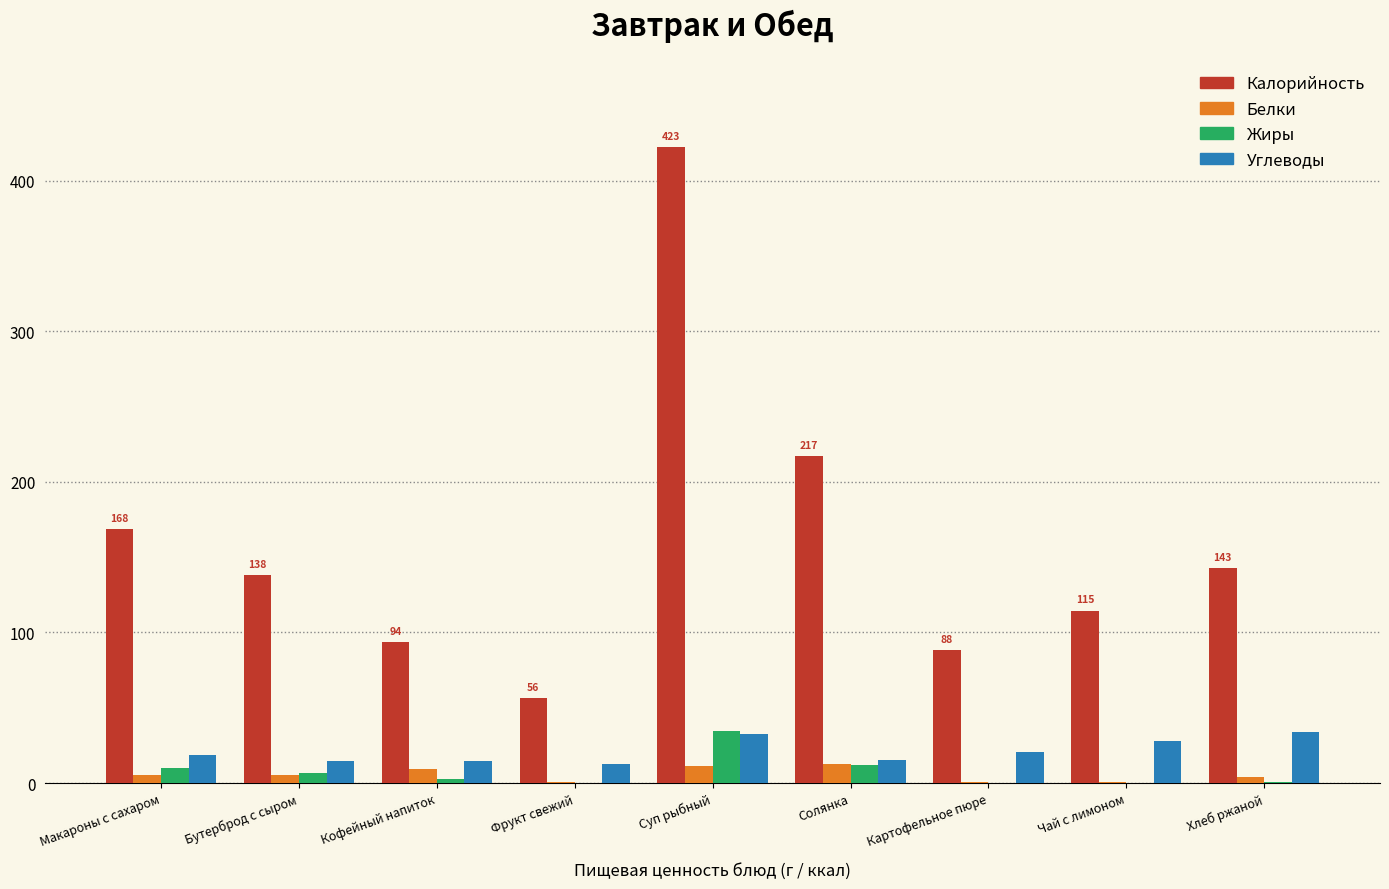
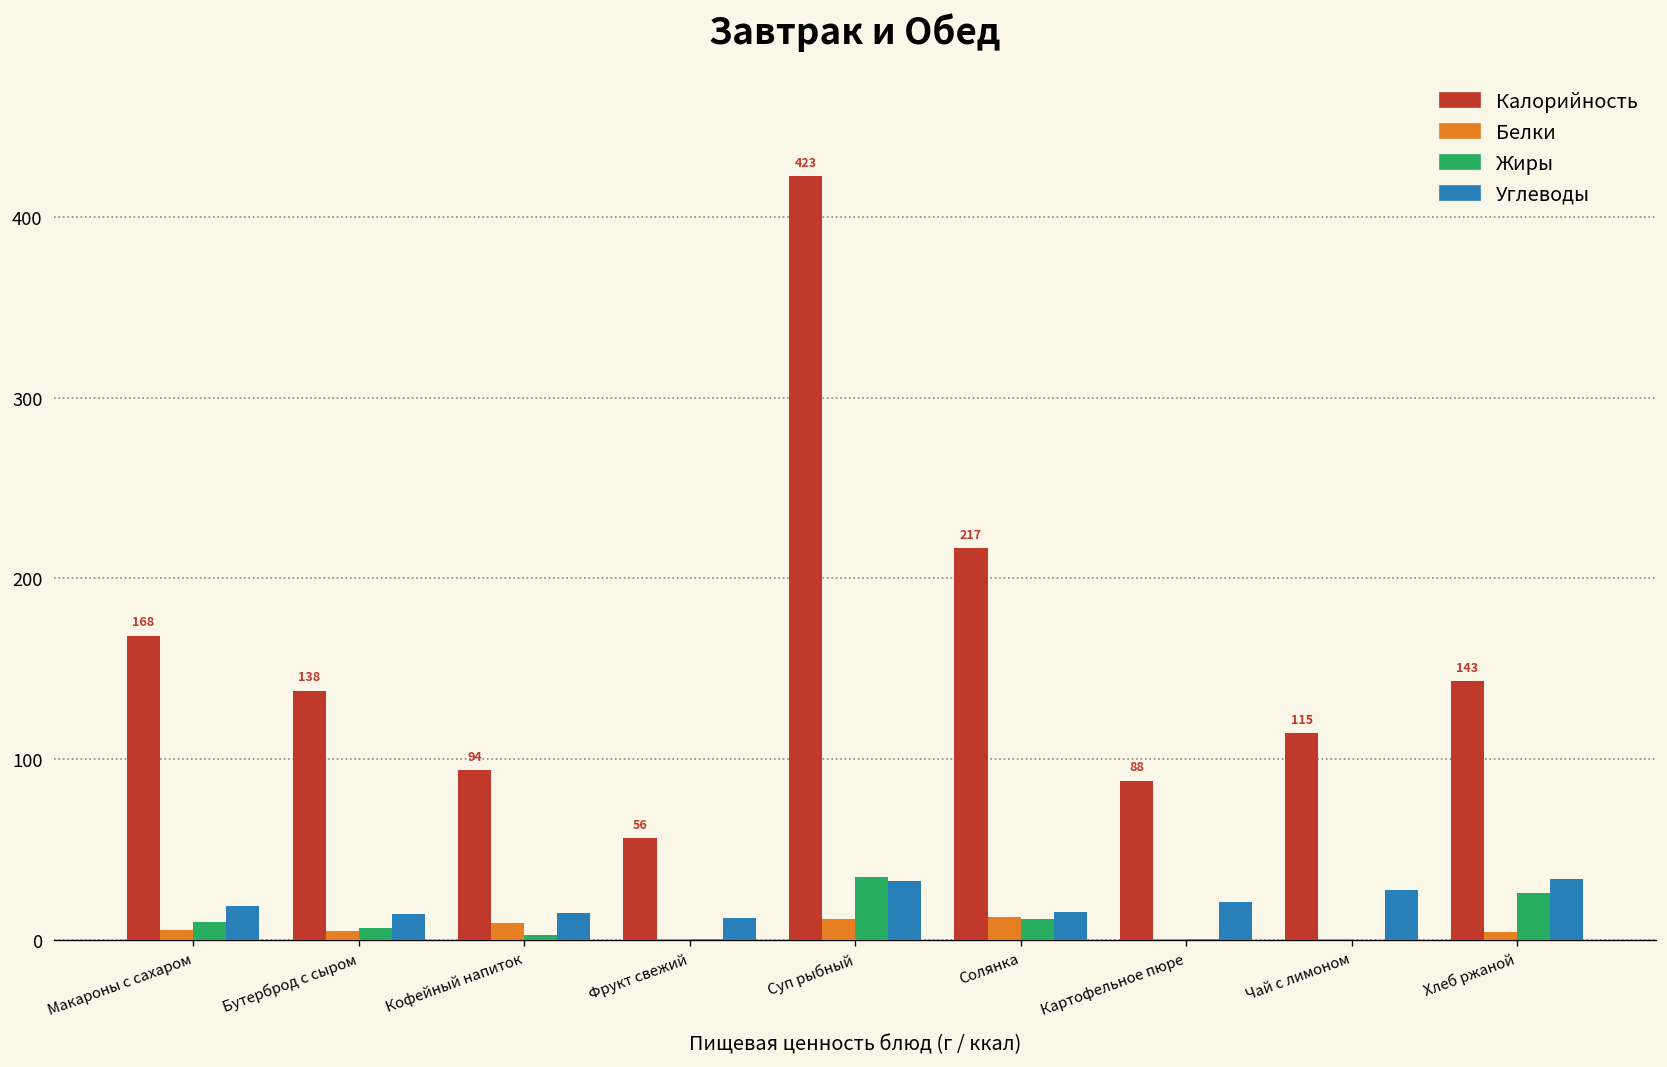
  {
    "Калорийность": {
      "Макароны с сахаром": 168,
      "Бутерброд с сыром": 138,
      "Кофейный напиток": 94,
      "Фрукт свежий": 56,
      "Суп рыбный": 423,
      "Солянка": 217,
      "Картофельное пюре": 88,
      "Чай с лимоном": 115,
      "Хлеб ржаной": 143
    },
    "Белки": {
      "Макароны с сахаром": 6,
      "Бутерброд с сыром": 5,
      "Кофейный напиток": 9,
      "Суп рыбный": 12,
      "Солянка": 13,
      "Хлеб ржаной": 4
    },
    "Жиры": {
      "Макароны с сахаром": 10,
      "Бутерброд с сыром": 7,
      "Кофейный напиток": 3,
      "Суп рыбный": 35,
      "Солянка": 12,
-     "Хлеб ржаной": 1
+     "Хлеб ржаной": 26
    },
    "Углеводы": {
      "Макароны с сахаром": 19,
      "Бутерброд с сыром": 15,
      "Кофейный напиток": 15,
      "Фрукт свежий": 12,
      "Суп рыбный": 32,
      "Солянка": 15,
      "Картофельное пюре": 21,
      "Чай с лимоном": 28,
      "Хлеб ржаной": 34
    }
  }
